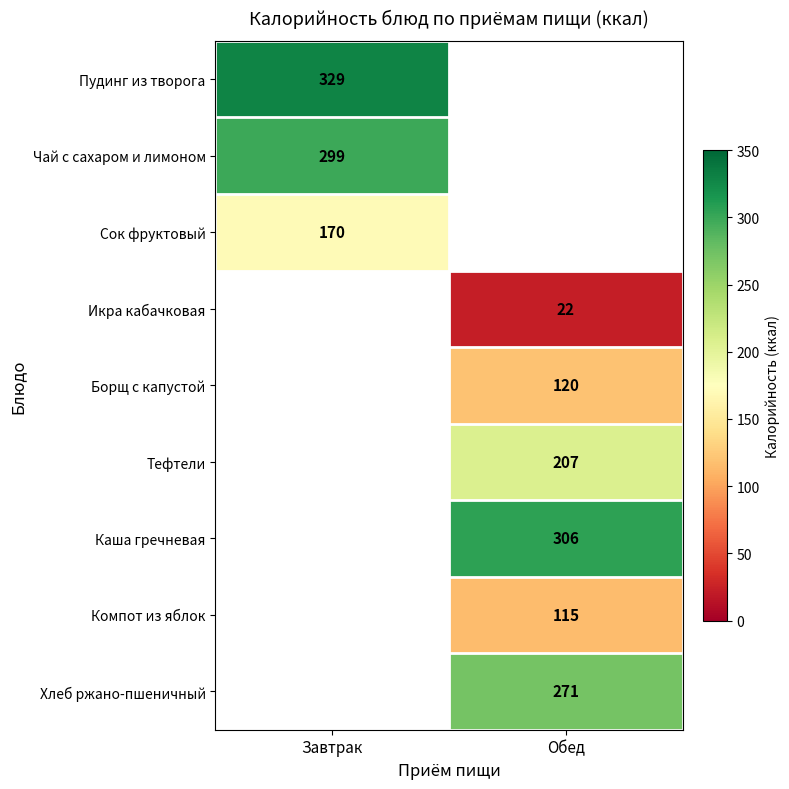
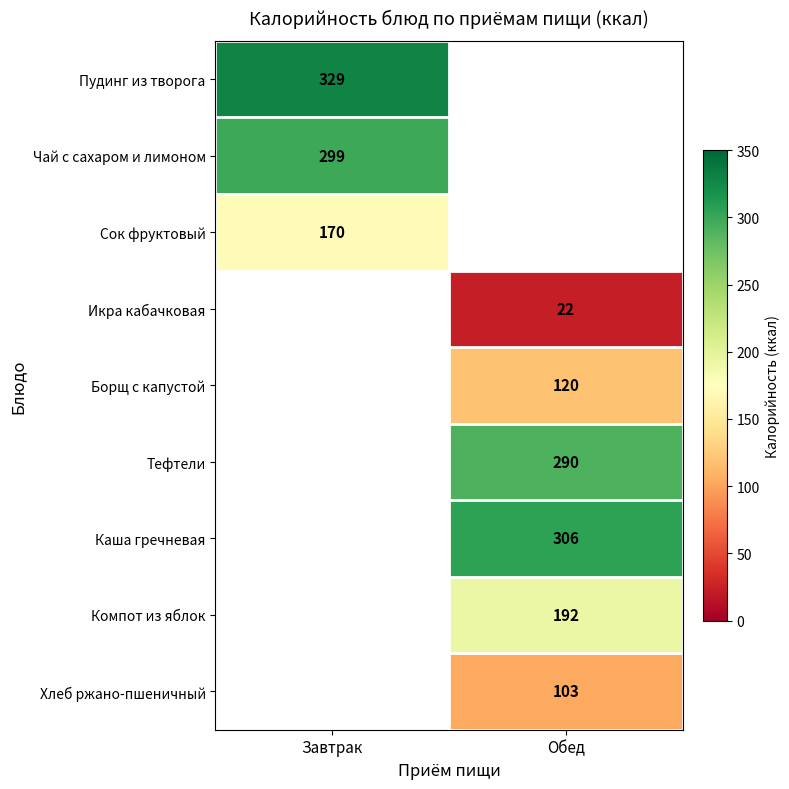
  {
    "Пудинг из творога": {
      "Завтрак": 329
    },
    "Чай с сахаром и лимоном": {
      "Завтрак": 299
    },
    "Сок фруктовый": {
      "Завтрак": 170
    },
    "Икра кабачковая": {
      "Обед": 22
    },
    "Борщ с капустой": {
      "Обед": 120
    },
    "Тефтели": {
-     "Обед": 207
+     "Обед": 290
    },
    "Каша гречневая": {
      "Обед": 306
    },
    "Компот из яблок": {
-     "Обед": 115
+     "Обед": 192
    },
    "Хлеб ржано-пшеничный": {
-     "Обед": 271
+     "Обед": 103
    }
  }
